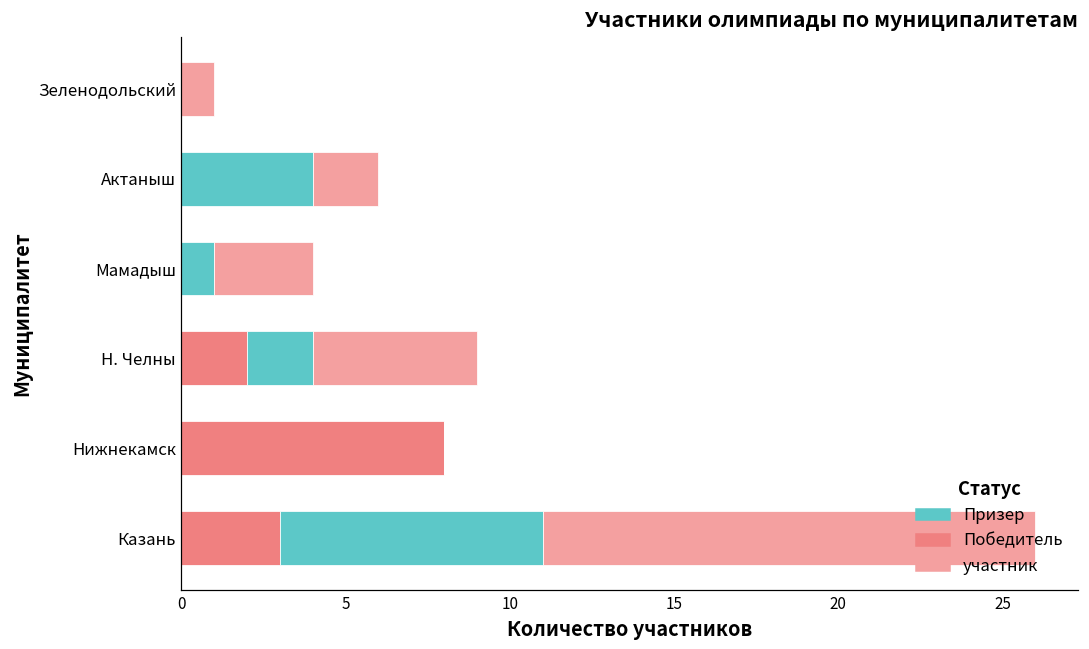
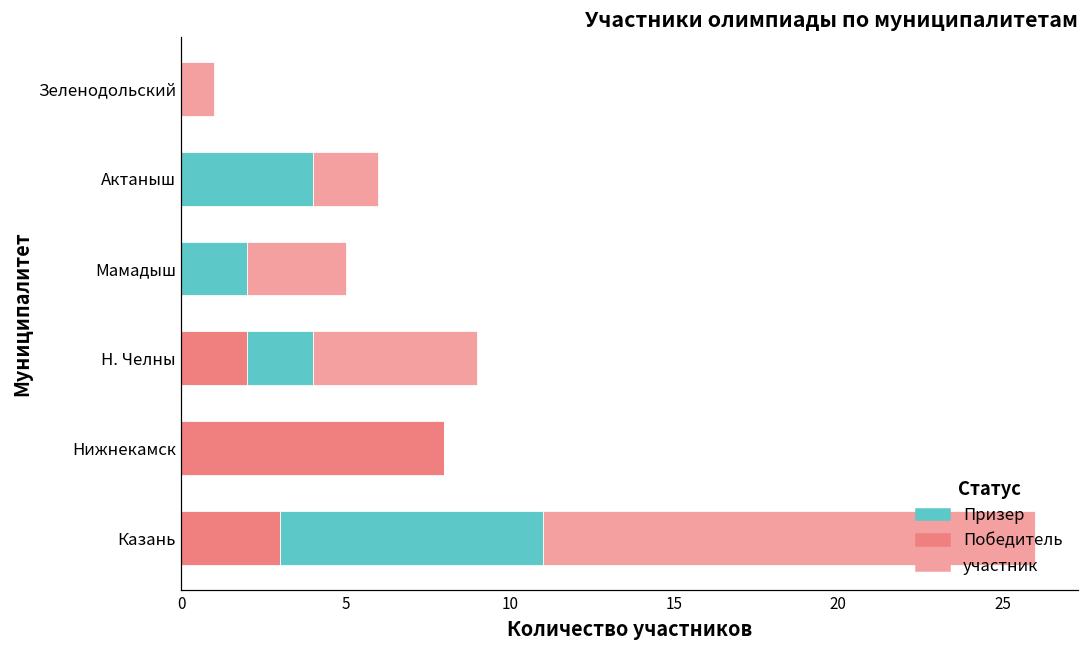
  {
    "Призер": {
      "Зеленодольский": 0,
      "Актаныш": 4,
-     "Мамадыш": 1,
+     "Мамадыш": 2,
      "Н. Челны": 2,
      "Нижнекамск": 0,
      "Казань": 8
    }
  }
